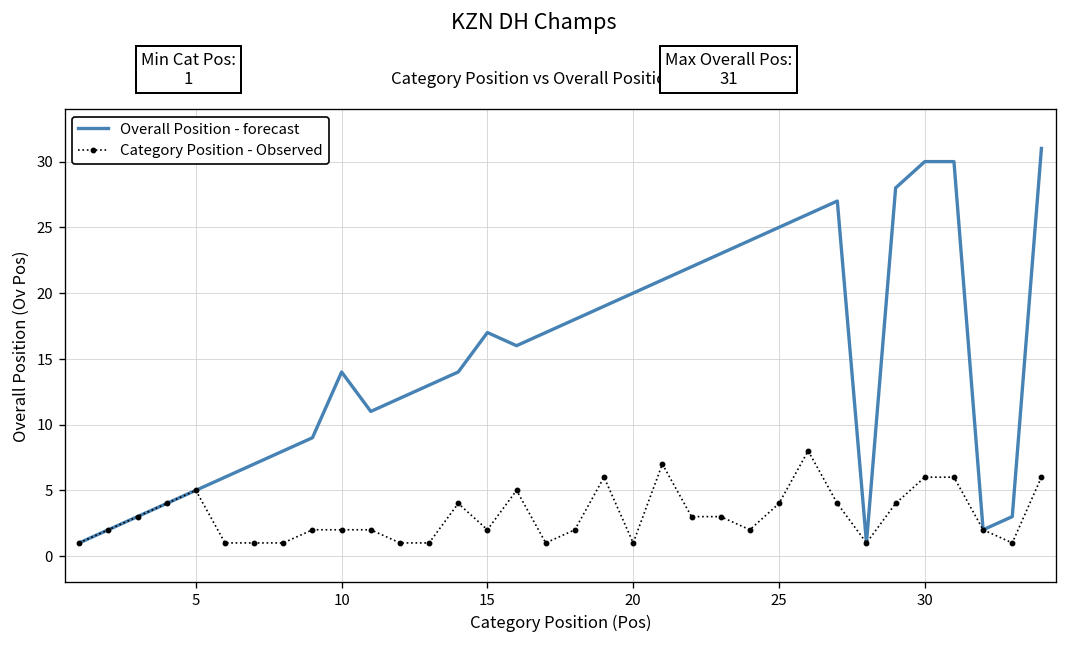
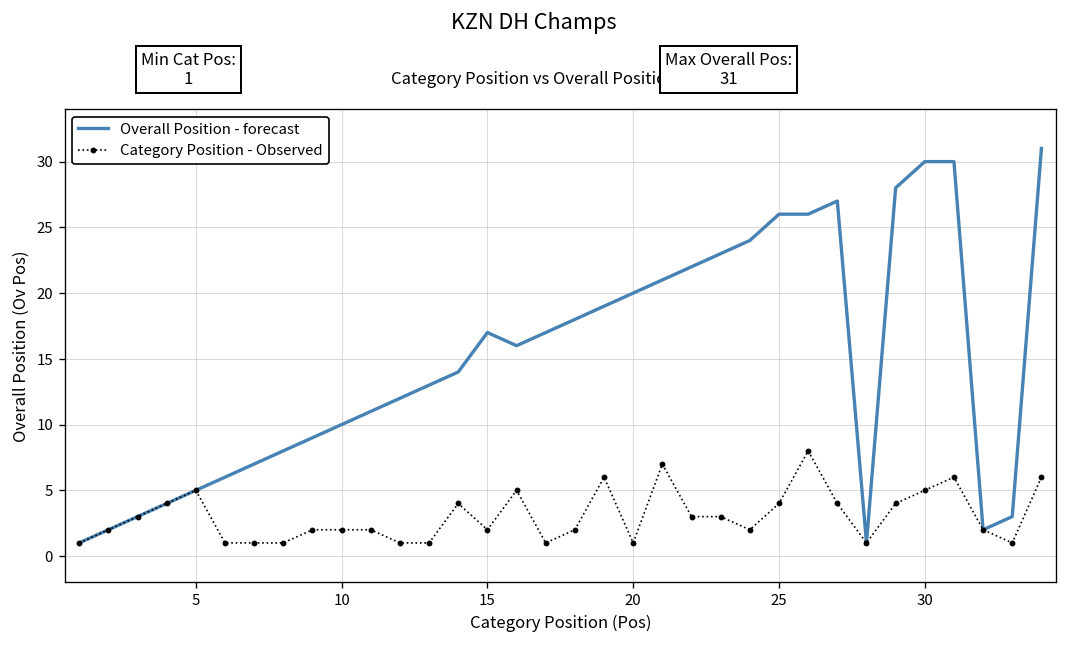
  {
    "Overall Position - forecast": {
-     "10": 14,
+     "10": 10,
      "15": 17,
      "20": 20,
-     "25": 25,
+     "25": 26,
      "30": 30
    },
    "Category Position - Observed": {
      "10": 2,
      "15": 2,
      "20": 1,
      "25": 4,
-     "30": 6
+     "30": 5
    }
  }
